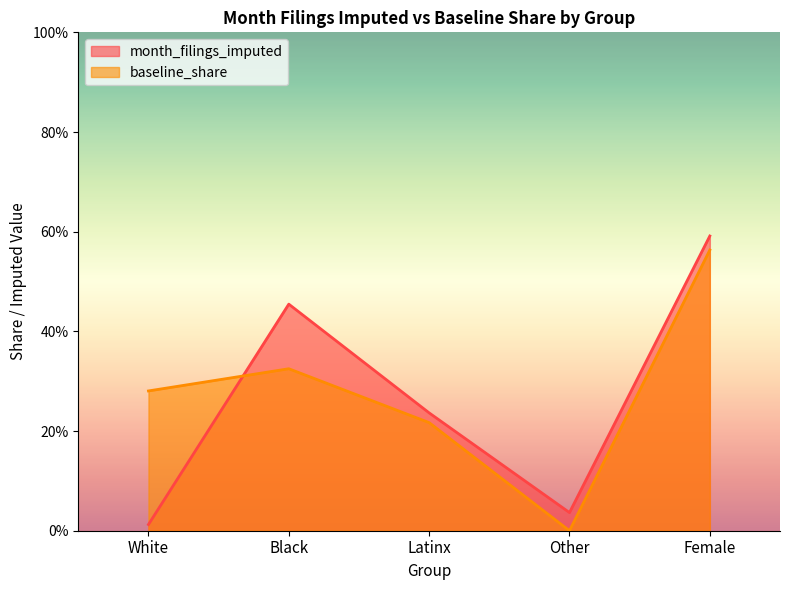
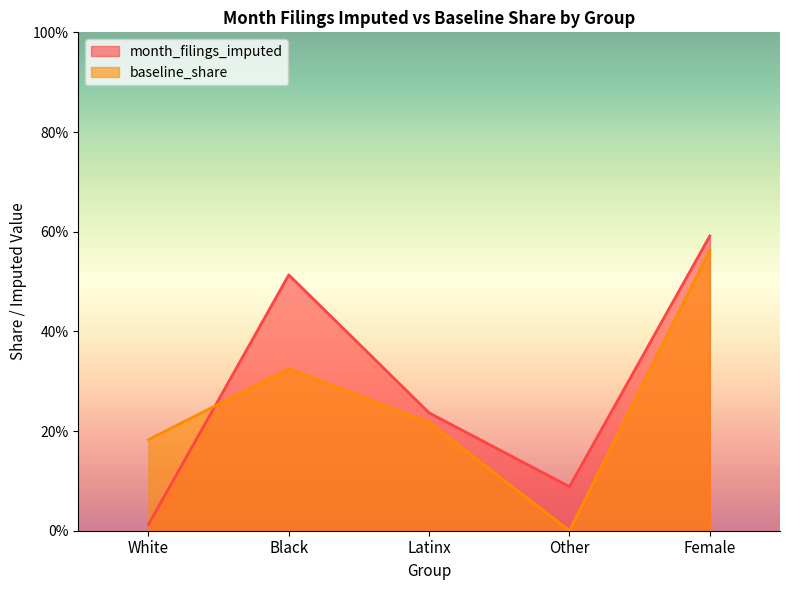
  {
    "month_filings_imputed": {
      "White": "1%",
-     "Black": "45%",
+     "Black": "51%",
      "Latinx": "24%",
-     "Other": "4%",
+     "Other": "9%",
      "Female": "59%"
    },
    "baseline_share": {
-     "White": "28%",
+     "White": "18%",
      "Black": "33%",
      "Latinx": "22%",
      "Other": "0%",
      "Female": "56%"
    }
  }
